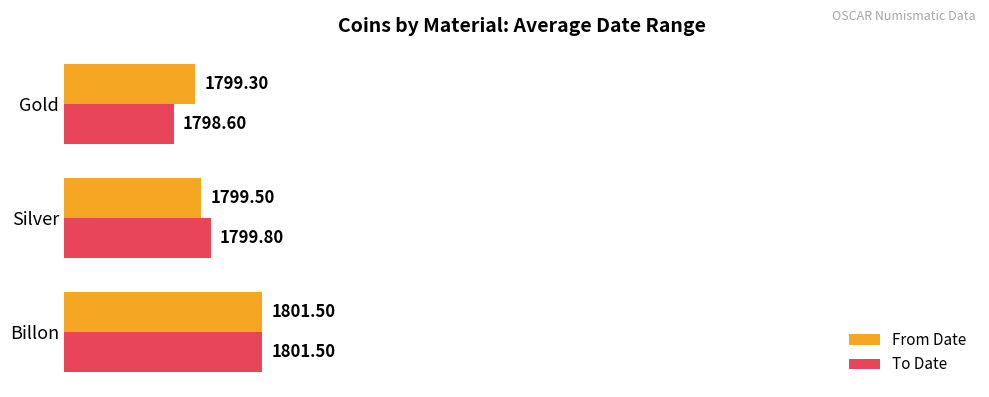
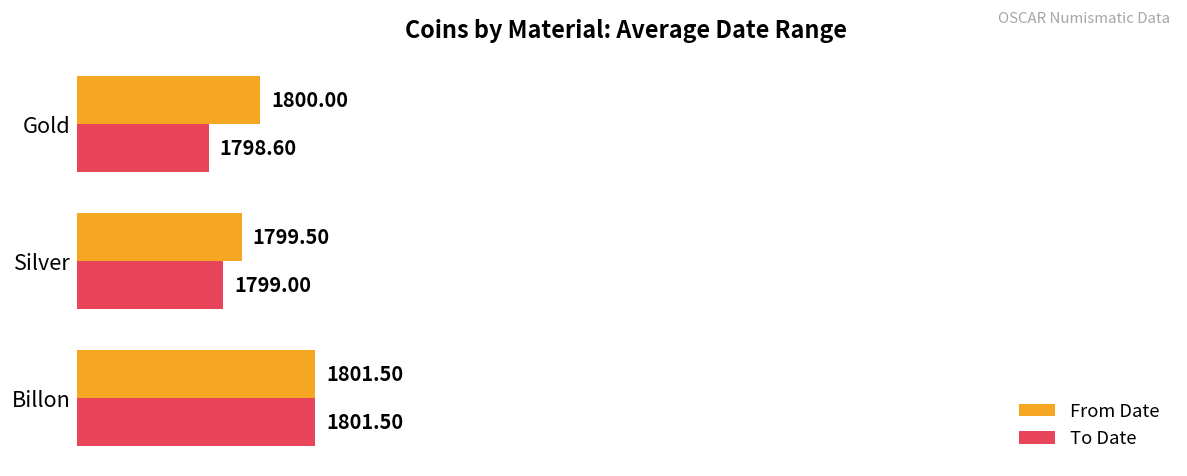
  {
    "From Date": {
-     "Gold": 1799.30,
+     "Gold": 1800.00,
      "Silver": 1799.50,
      "Billon": 1801.50
    },
    "To Date": {
      "Gold": 1798.60,
-     "Silver": 1799.80,
+     "Silver": 1799.00,
      "Billon": 1801.50
    }
  }
